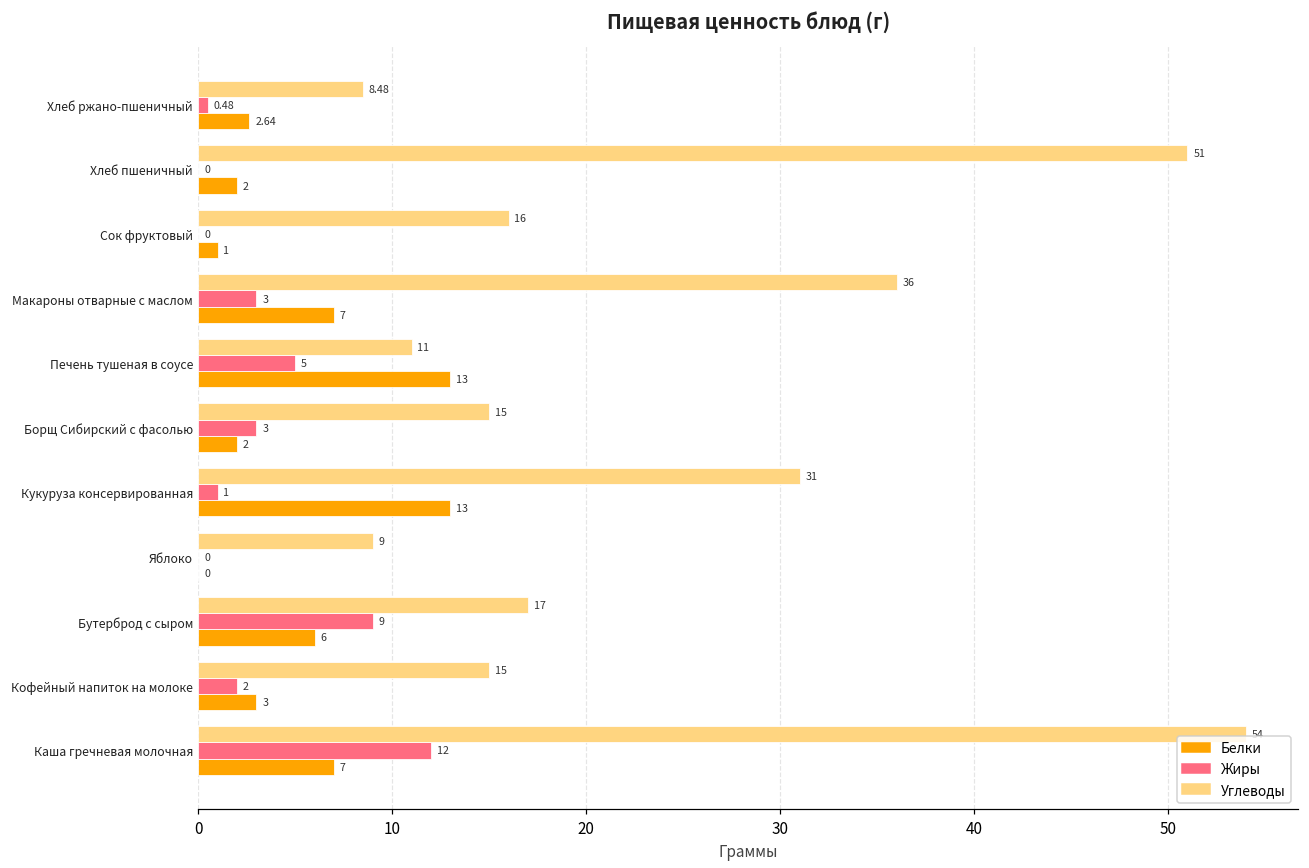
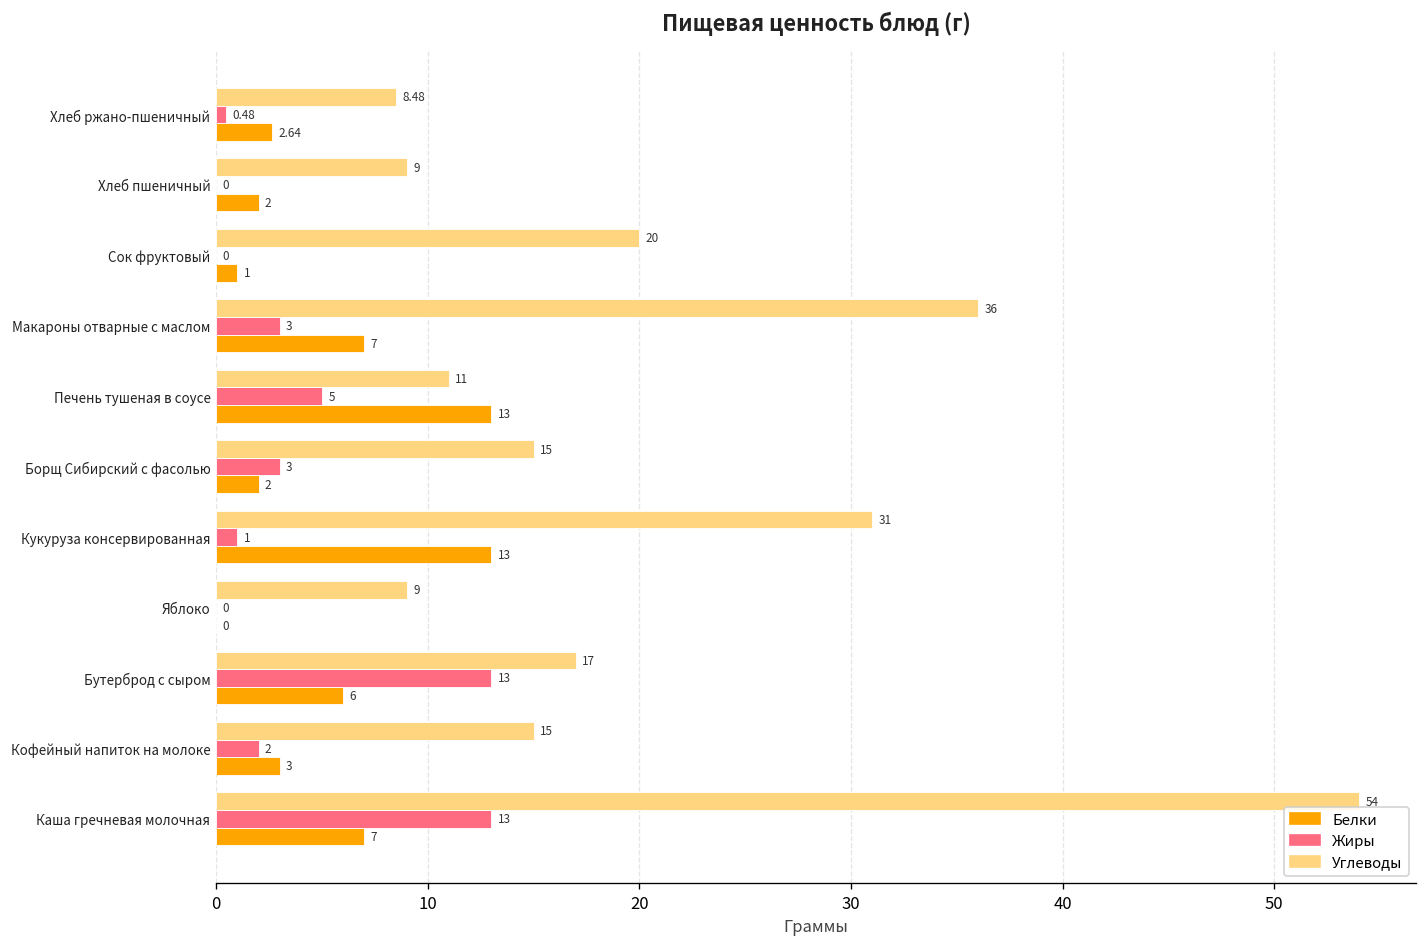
  {
    "Белки": {
      "Хлеб ржано-пшеничный": 2.64,
      "Хлеб пшеничный": 2,
      "Сок фруктовый": 1,
      "Макароны отварные с маслом": 7,
      "Печень тушеная в соусе": 13,
      "Борщ Сибирский с фасолью": 2,
      "Кукуруза консервированная": 13,
      "Яблоко": 0,
      "Бутерброд с сыром": 6,
      "Кофейный напиток на молоке": 3,
      "Каша гречневая молочная": 7
    },
    "Жиры": {
      "Хлеб ржано-пшеничный": 0.48,
      "Хлеб пшеничный": 0,
      "Сок фруктовый": 0,
      "Макароны отварные с маслом": 3,
      "Печень тушеная в соусе": 5,
      "Борщ Сибирский с фасолью": 3,
      "Кукуруза консервированная": 1,
      "Яблоко": 0,
-     "Бутерброд с сыром": 9,
+     "Бутерброд с сыром": 13,
      "Кофейный напиток на молоке": 2,
-     "Каша гречневая молочная": 12
+     "Каша гречневая молочная": 13
    },
    "Углеводы": {
      "Хлеб ржано-пшеничный": 8.48,
-     "Хлеб пшеничный": 51,
-     "Сок фруктовый": 16,
+     "Хлеб пшеничный": 9,
+     "Сок фруктовый": 20,
      "Макароны отварные с маслом": 36,
      "Печень тушеная в соусе": 11,
      "Борщ Сибирский с фасолью": 15,
      "Кукуруза консервированная": 31,
      "Яблоко": 9,
      "Бутерброд с сыром": 17,
      "Кофейный напиток на молоке": 15
    }
  }
